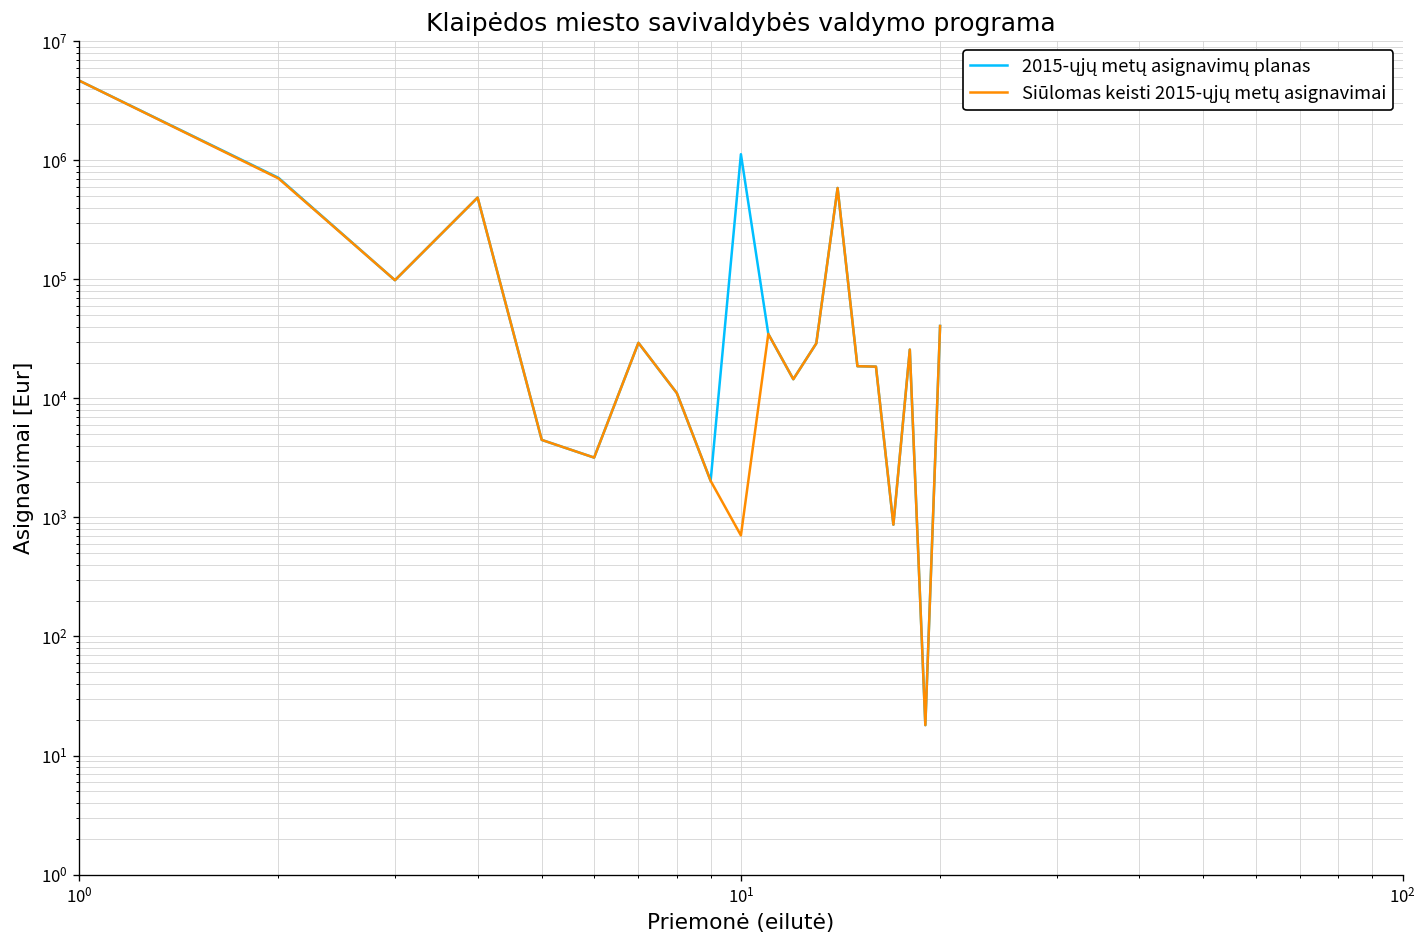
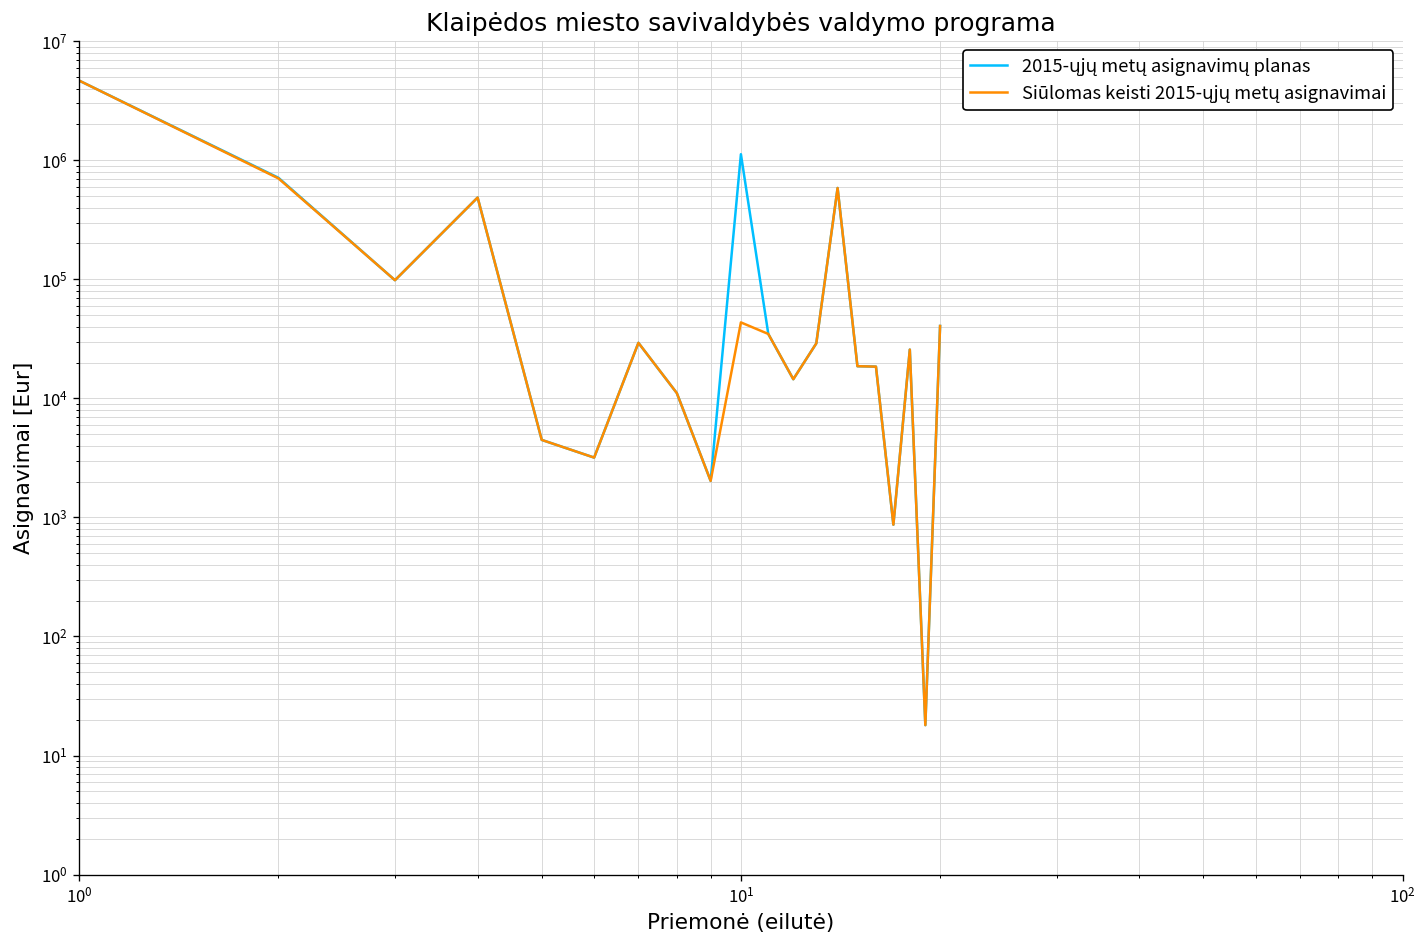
  {
    "2015-ųjų metų asignavimų planas": {
      "10^1": 1100000
    },
    "Siūlomas keisti 2015-ųjų metų asignavimai": {
-     "10^1": 700
+     "10^1": 40000
    }
  }
